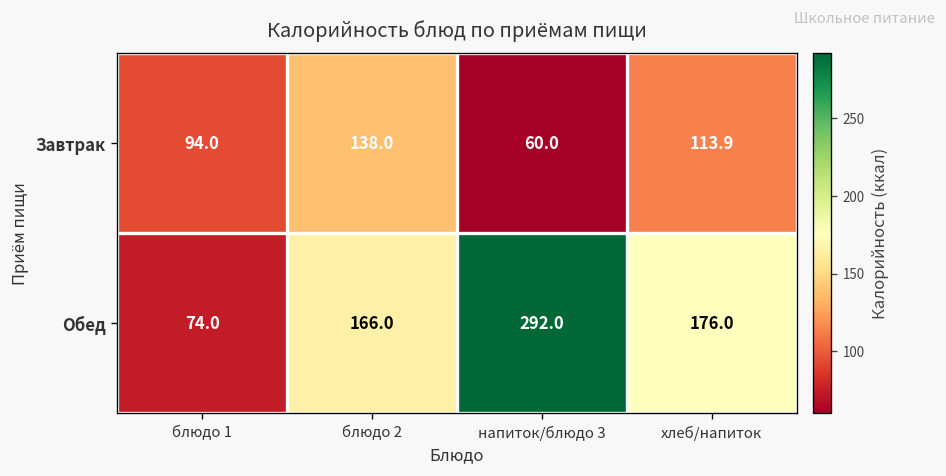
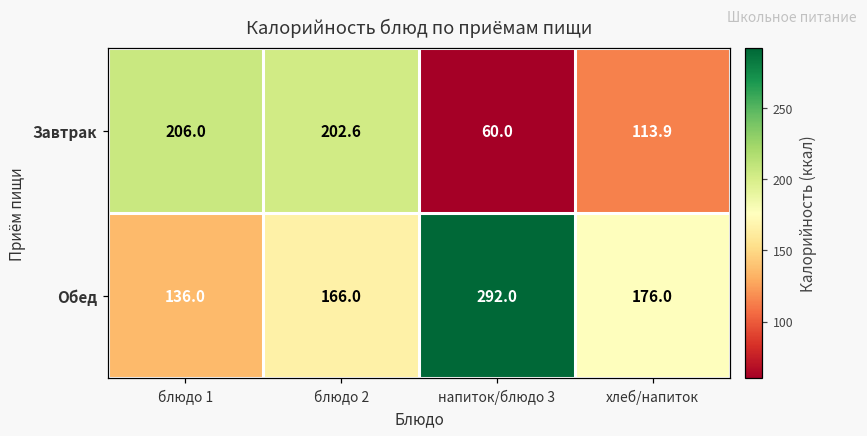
  {
    "Завтрак": {
-     "блюдо 1": 94.0,
-     "блюдо 2": 138.0,
+     "блюдо 1": 206.0,
+     "блюдо 2": 202.6,
      "напиток/блюдо 3": 60.0,
      "хлеб/напиток": 113.9
    },
    "Обед": {
-     "блюдо 1": 74.0,
+     "блюдо 1": 136.0,
      "блюдо 2": 166.0,
      "напиток/блюдо 3": 292.0,
      "хлеб/напиток": 176.0
    }
  }
